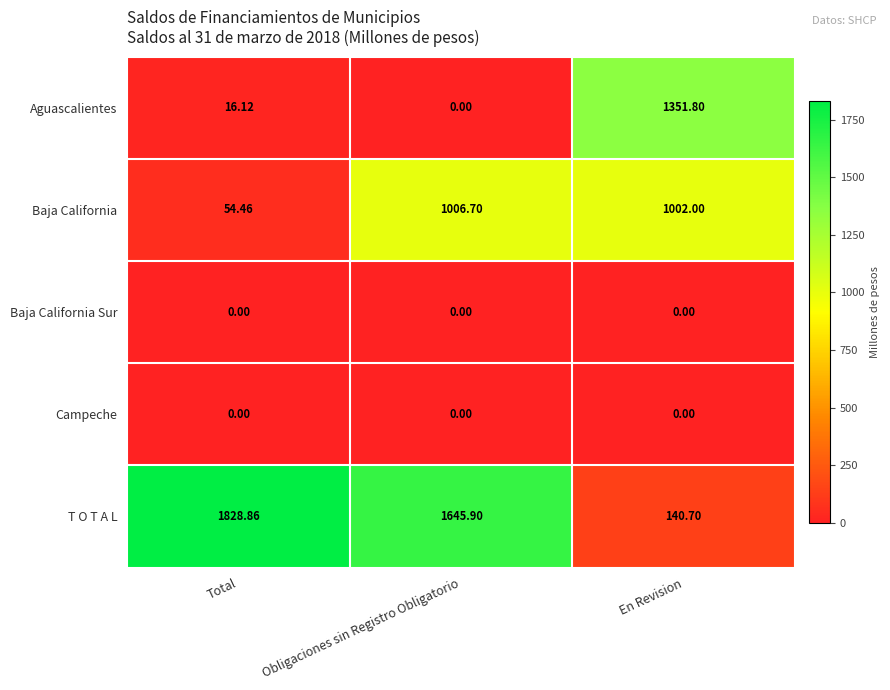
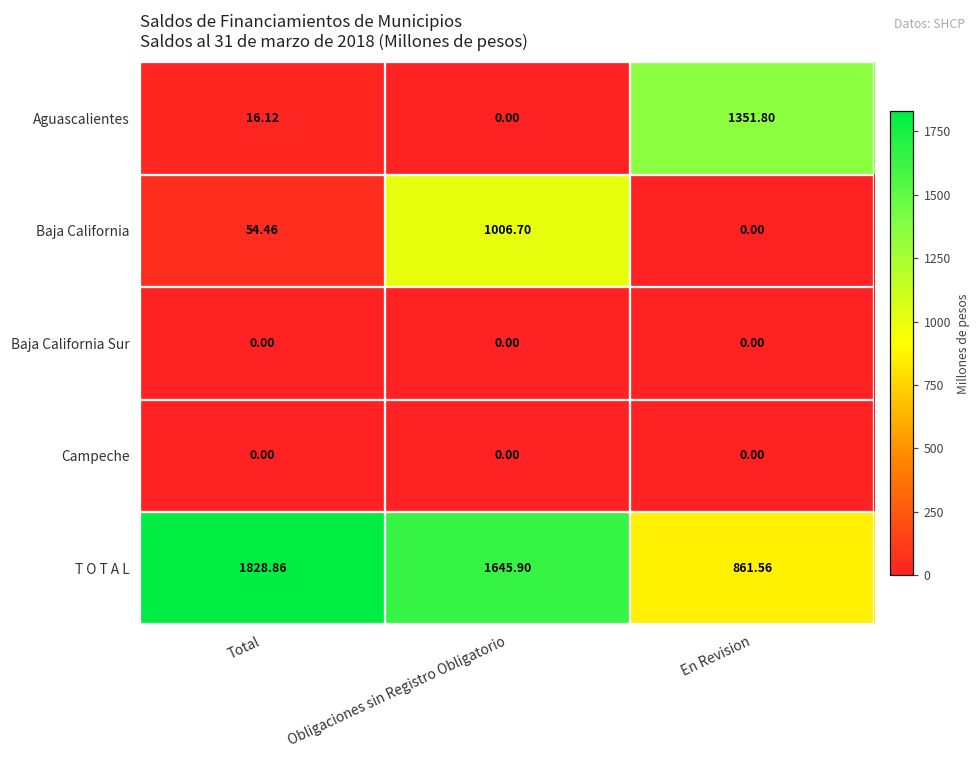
  {
    "Aguascalientes": {
      "Total": 16.12,
      "Obligaciones sin Registro Obligatorio": 0.00,
      "En Revision": 1351.80
    },
    "Baja California": {
      "Total": 54.46,
      "Obligaciones sin Registro Obligatorio": 1006.70,
-     "En Revision": 1002.00
+     "En Revision": 0.00
    },
    "Baja California Sur": {
      "Total": 0.00,
      "Obligaciones sin Registro Obligatorio": 0.00,
      "En Revision": 0.00
    },
    "Campeche": {
      "Total": 0.00,
      "Obligaciones sin Registro Obligatorio": 0.00,
      "En Revision": 0.00
    },
    "T O T A L": {
      "Total": 1828.86,
      "Obligaciones sin Registro Obligatorio": 1645.90,
-     "En Revision": 140.70
+     "En Revision": 861.56
    }
  }
